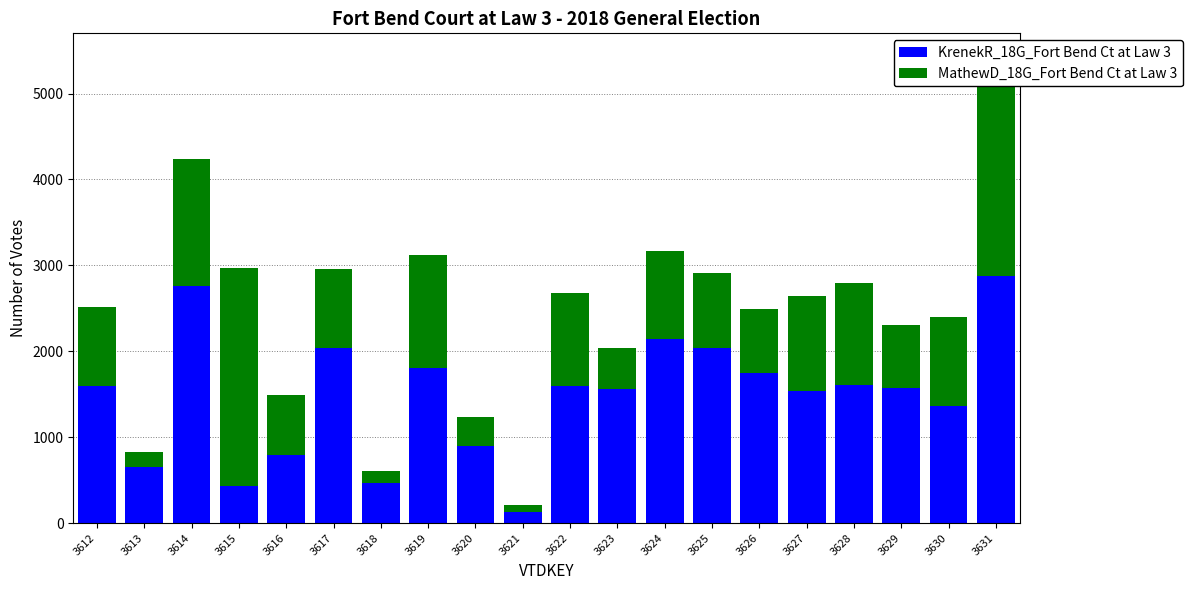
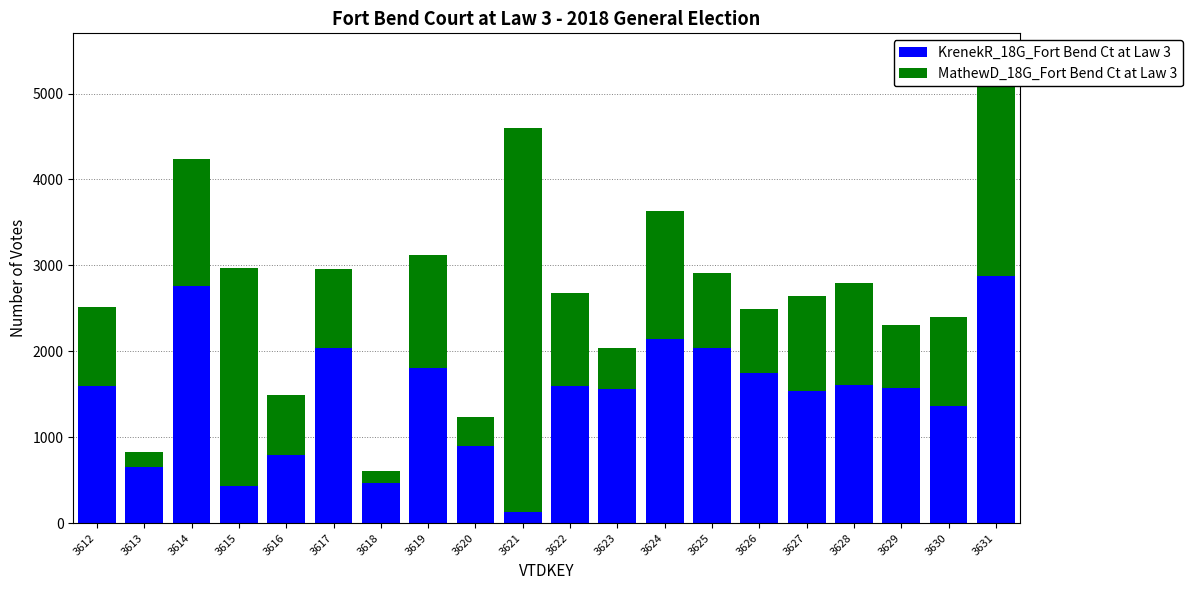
  {
    "KrenekR_18G_Fort Bend Ct at Law 3": {
      "3612": 1600,
      "3613": 700,
      "3614": 2800,
      "3615": 400,
      "3616": 800,
      "3617": 2000,
      "3618": 500,
      "3619": 1800,
      "3620": 900,
      "3621": 100,
      "3622": 1600,
      "3623": 1600,
      "3624": 2100,
      "3625": 2000,
      "3626": 1800,
      "3627": 1500,
      "3628": 1600,
      "3629": 1600,
      "3630": 1400,
      "3631": 2900
    },
    "MathewD_18G_Fort Bend Ct at Law 3": {
      "3612": 900,
      "3613": 200,
      "3614": 1500,
      "3615": 2500,
      "3616": 700,
      "3617": 900,
      "3618": 100,
      "3619": 1300,
      "3620": 300,
-     "3621": 100,
+     "3621": 4500,
      "3622": 1100,
      "3623": 500,
-     "3624": 1000,
+     "3624": 1500,
      "3625": 900,
      "3626": 700,
      "3627": 1100,
      "3628": 1200,
      "3629": 700,
      "3630": 1000
    }
  }
